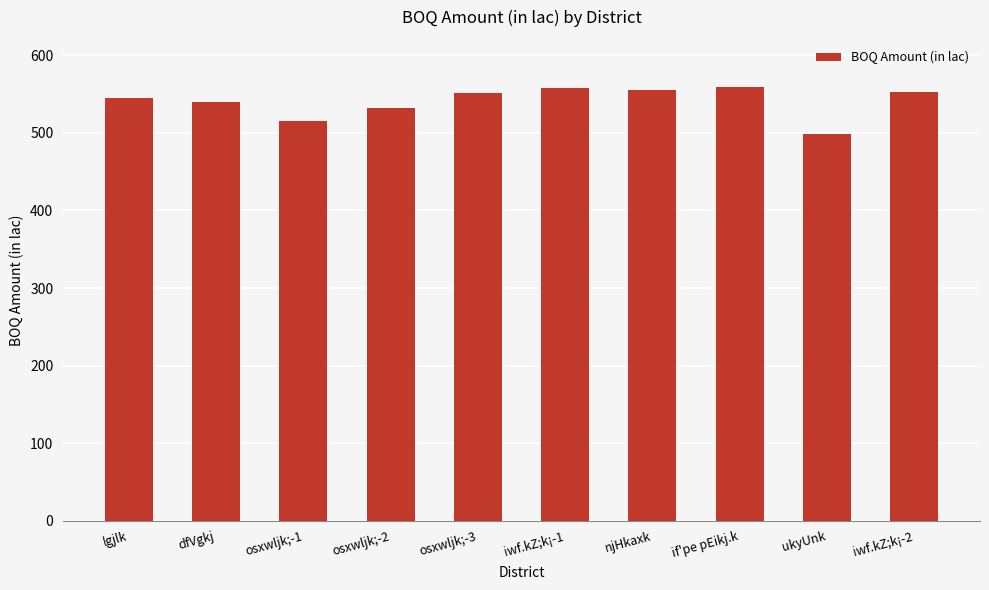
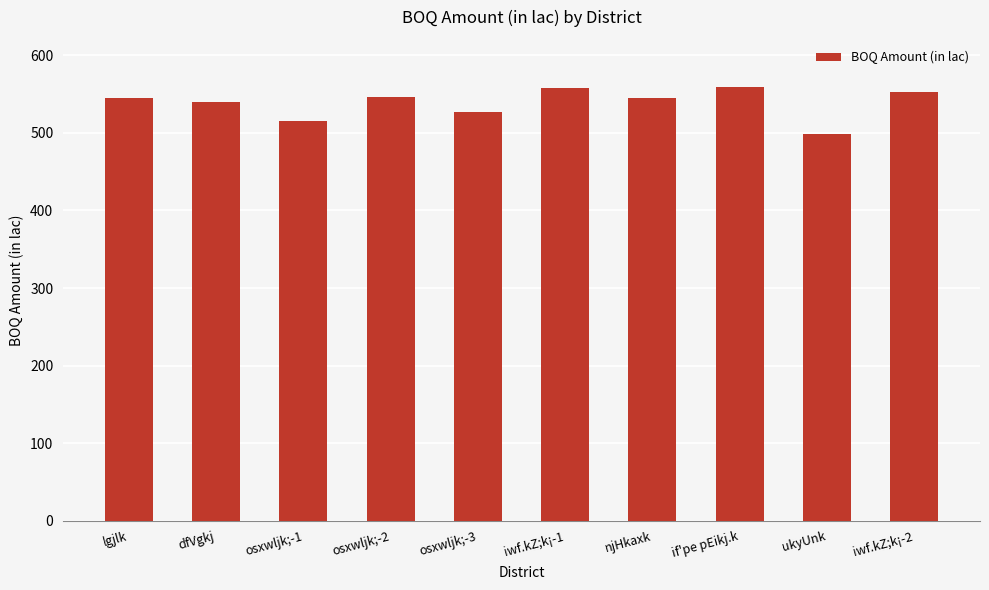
  {
    "lgjlk": 540,
    "dfVgkj": 540,
    "osxwljk;-1": 520,
-   "osxwljk;-2": 530,
-   "osxwljk;-3": 550,
+   "osxwljk;-2": 550,
+   "osxwljk;-3": 530,
    "iwf.kZ;k¡-1": 560,
-   "njHkaxk": 560,
+   "njHkaxk": 540,
    "if'pe pEikj.k": 560,
    "ukyUnk": 500,
    "iwf.kZ;k¡-2": 550
  }
